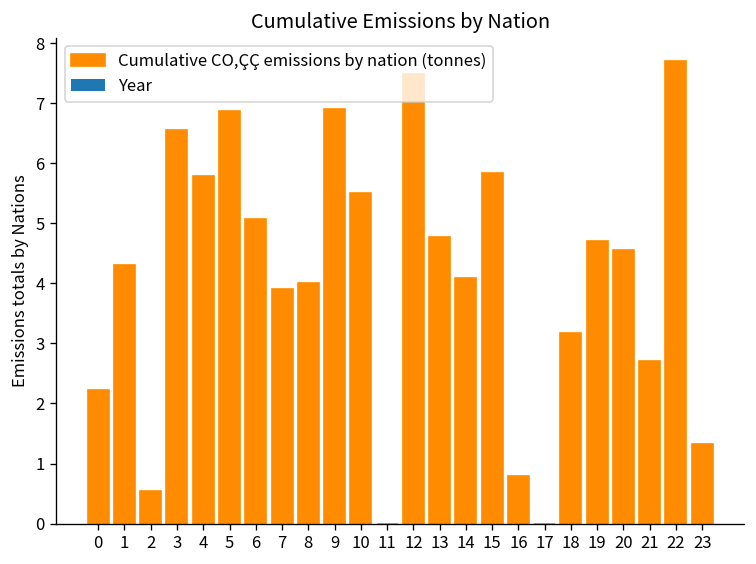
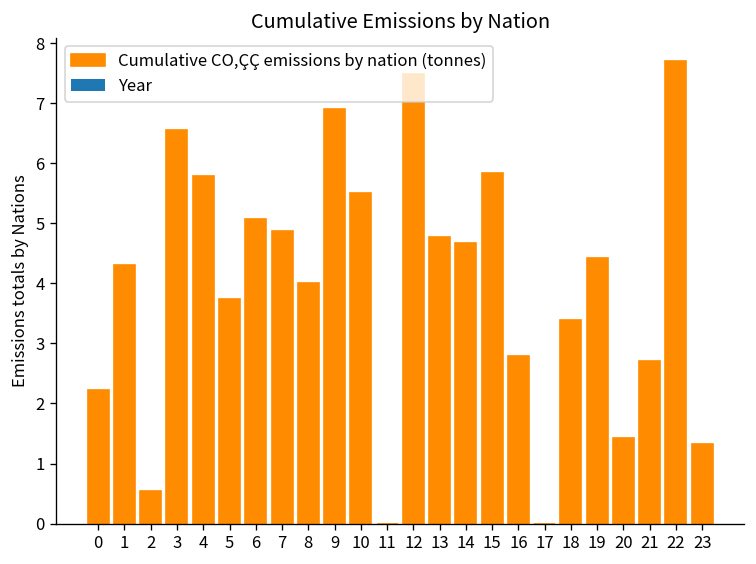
  {
    "0": 2.2,
    "1": 4.3,
    "2": 0.5,
    "3": 6.6,
    "4": 5.8,
-   "5": 6.9,
+   "5": 3.7,
    "6": 5.1,
-   "7": 3.9,
+   "7": 4.9,
    "8": 4.0,
    "9": 6.9,
    "10": 5.5,
    "11": 0.0,
    "13": 4.8,
-   "14": 4.1,
+   "14": 4.7,
    "15": 5.8,
-   "16": 0.8,
+   "16": 2.8,
    "17": 0.0,
-   "18": 3.2,
-   "19": 4.7,
-   "20": 4.6,
+   "18": 3.4,
+   "19": 4.4,
+   "20": 1.4,
    "21": 2.7,
    "22": 7.7,
    "23": 1.3
  }
